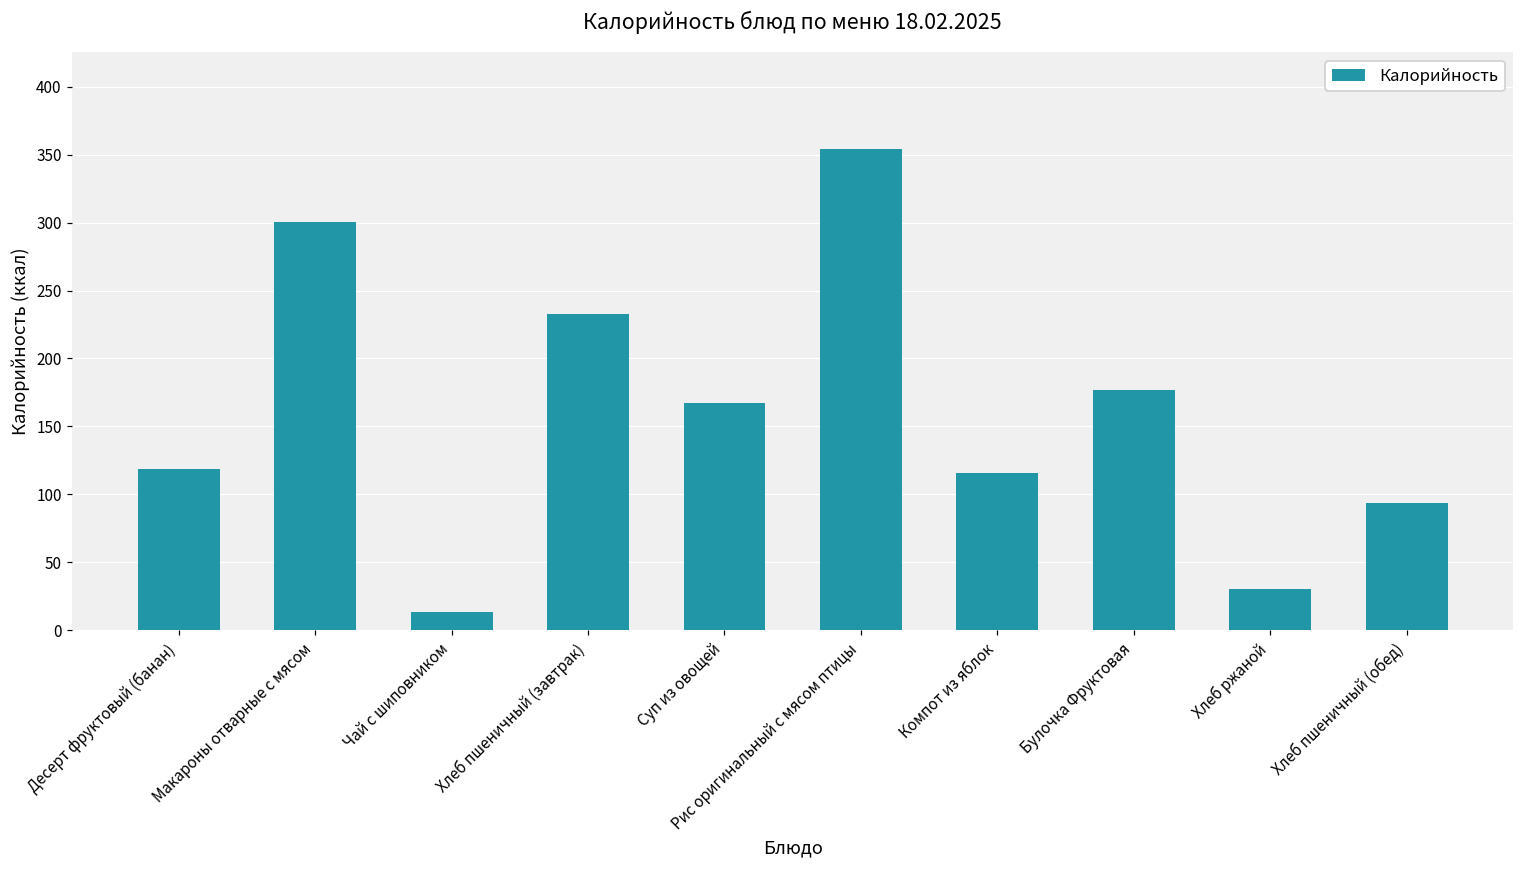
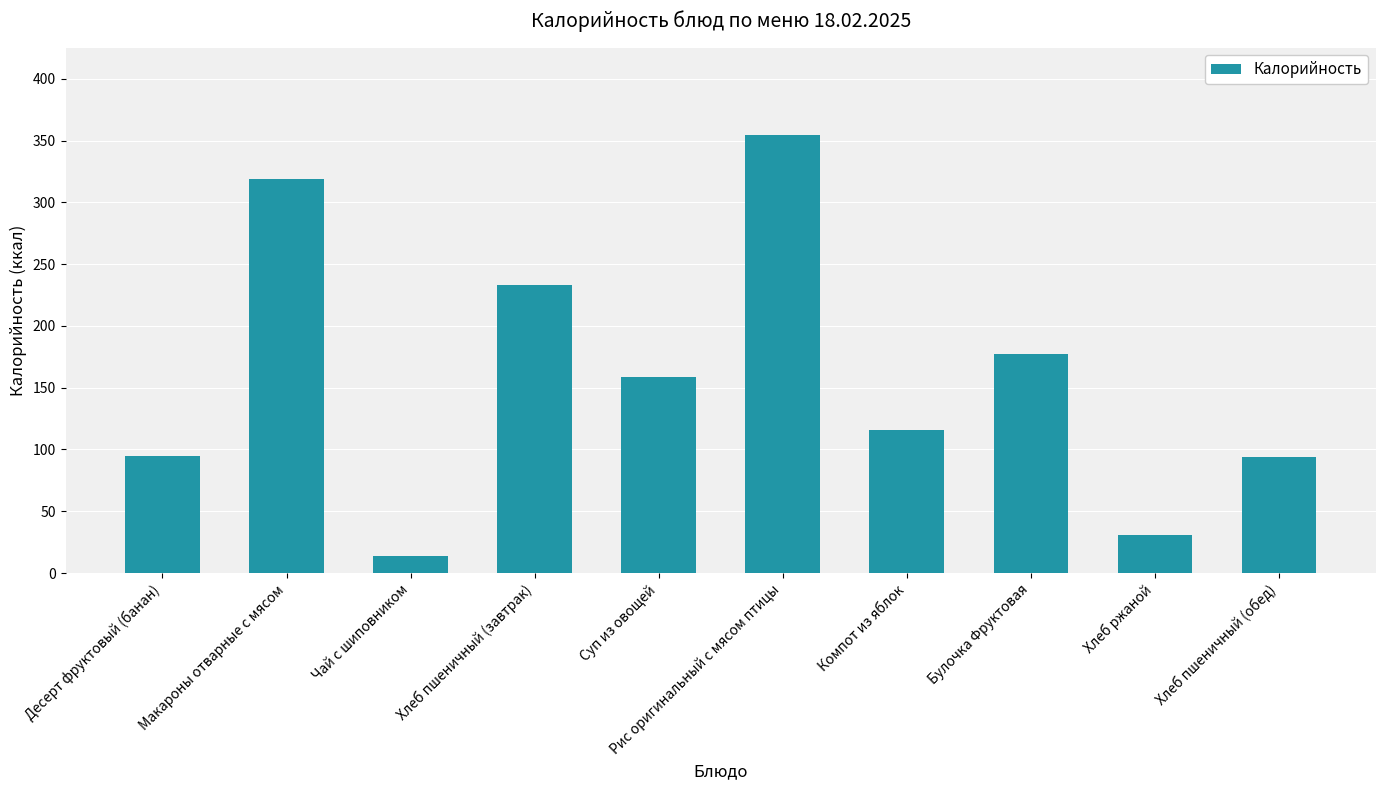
  {
-   "Десерт фруктовый (банан)": 119,
-   "Макароны отварные с мясом": 301,
+   "Десерт фруктовый (банан)": 95,
+   "Макароны отварные с мясом": 319,
    "Чай с шиповником": 14,
    "Хлеб пшеничный (завтрак)": 233,
-   "Суп из овощей": 168,
+   "Суп из овощей": 159,
    "Рис оригинальный с мясом птицы": 354,
    "Компот из яблок": 116,
    "Булочка Фруктовая": 177,
    "Хлеб ржаной": 31,
    "Хлеб пшеничный (обед)": 94
  }
